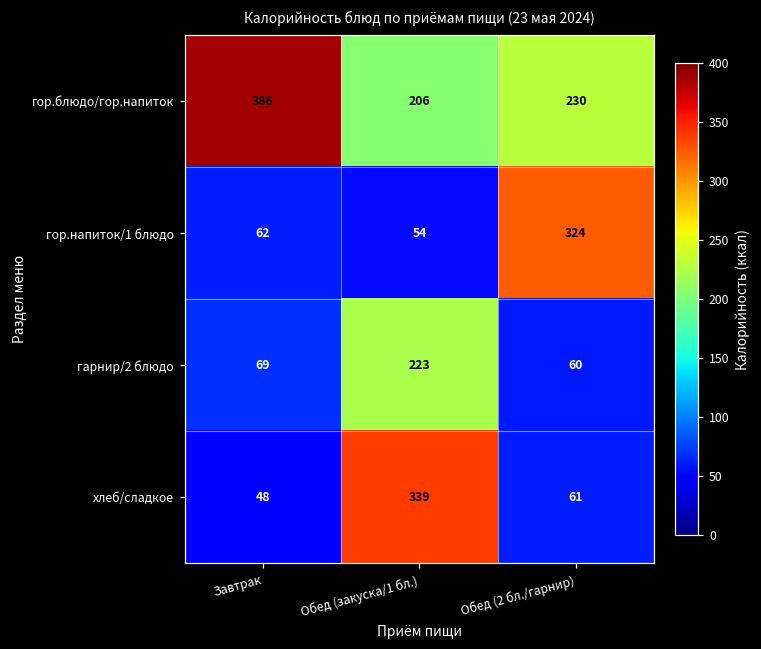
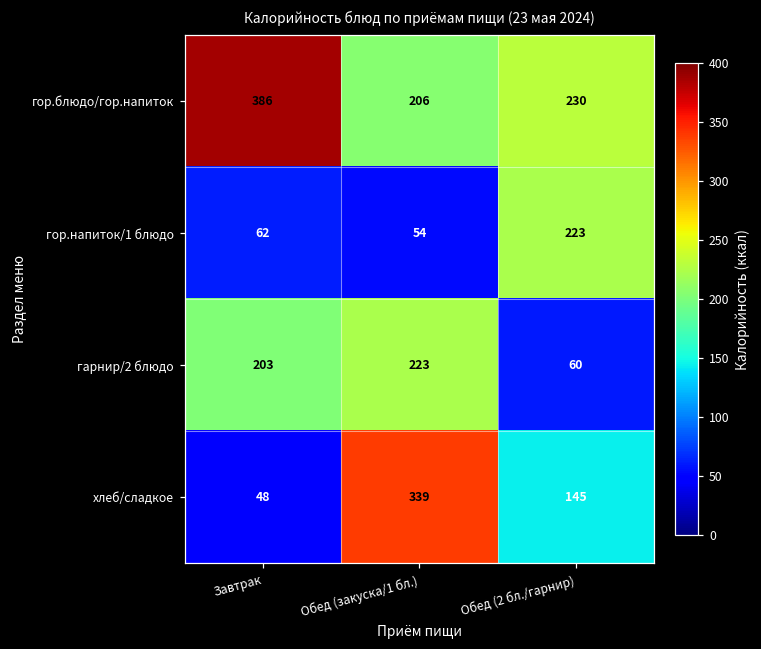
  {
    "гор.блюдо/гор.напиток": {
      "Завтрак": 386,
      "Обед (закуска/1 бл.)": 206,
      "Обед (2 бл./гарнир)": 230
    },
    "гор.напиток/1 блюдо": {
      "Завтрак": 62,
      "Обед (закуска/1 бл.)": 54,
-     "Обед (2 бл./гарнир)": 324
+     "Обед (2 бл./гарнир)": 223
    },
    "гарнир/2 блюдо": {
-     "Завтрак": 69,
+     "Завтрак": 203,
      "Обед (закуска/1 бл.)": 223,
      "Обед (2 бл./гарнир)": 60
    },
    "хлеб/сладкое": {
      "Завтрак": 48,
      "Обед (закуска/1 бл.)": 339,
-     "Обед (2 бл./гарнир)": 61
+     "Обед (2 бл./гарнир)": 145
    }
  }
